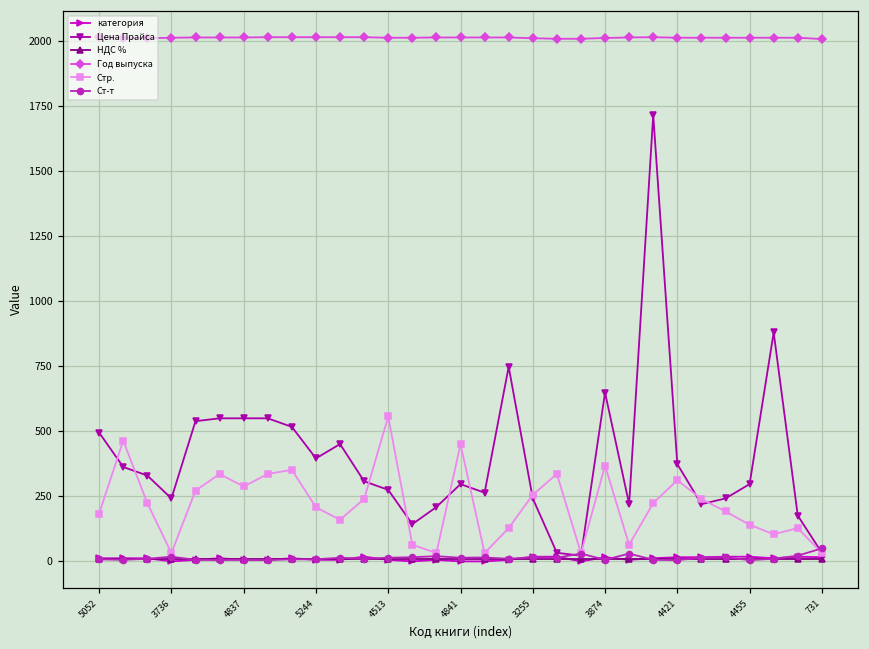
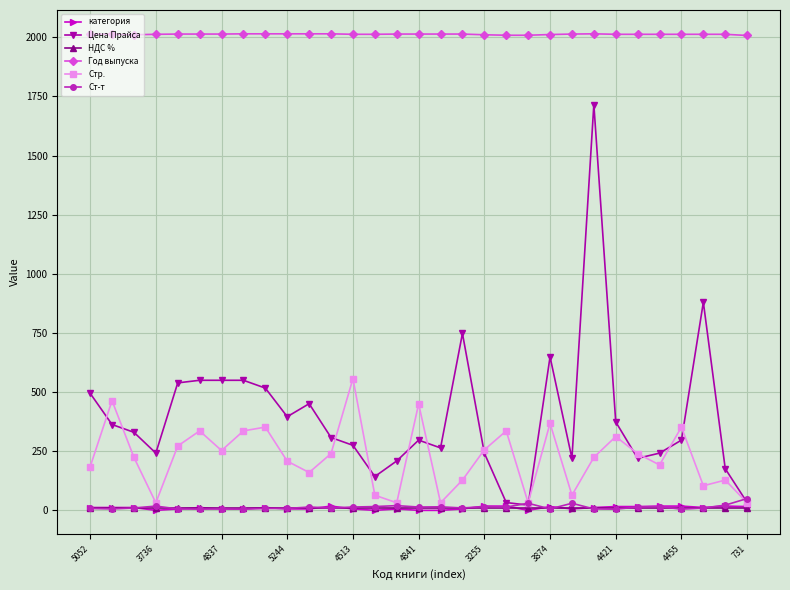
  {
    "Стр.": {
      "5052": 180,
      "3736": 30,
-     "4837": 290,
+     "4837": 250,
      "5244": 210,
      "4513": 560,
      "4841": 450,
      "3255": 260,
      "3874": 370,
      "4421": 310,
-     "4455": 140
+     "4455": 350
    }
  }
